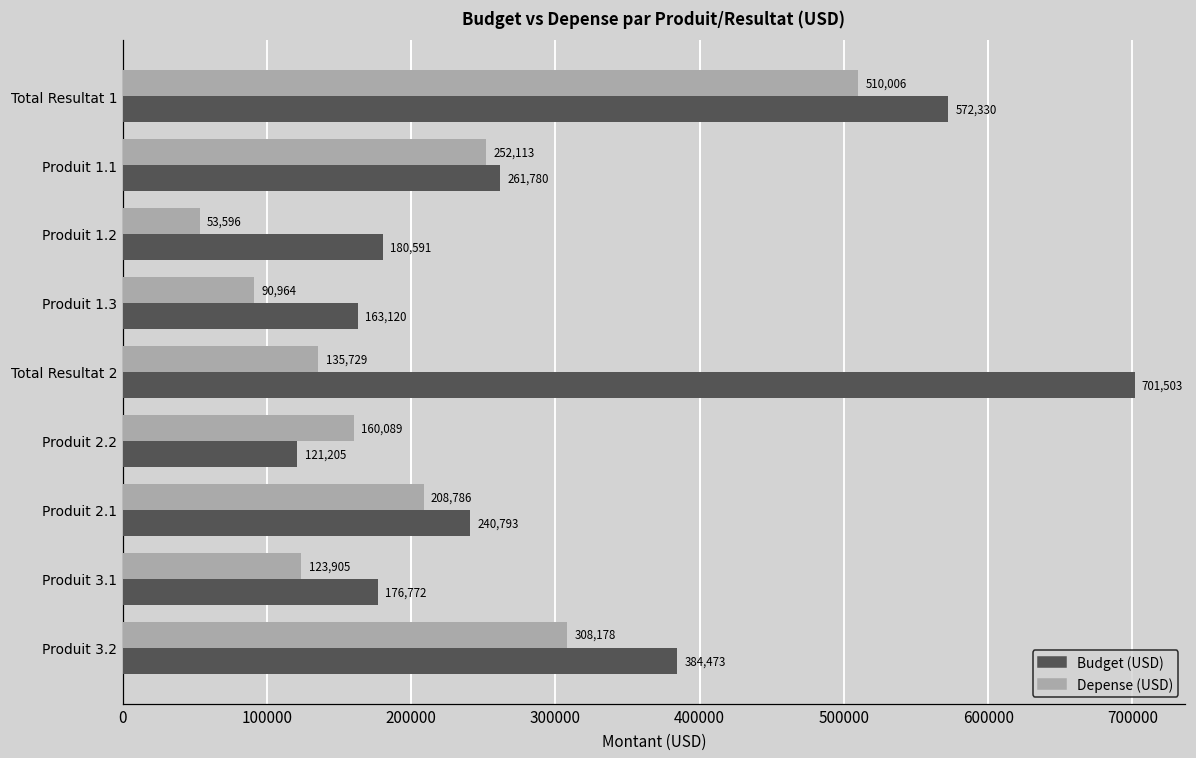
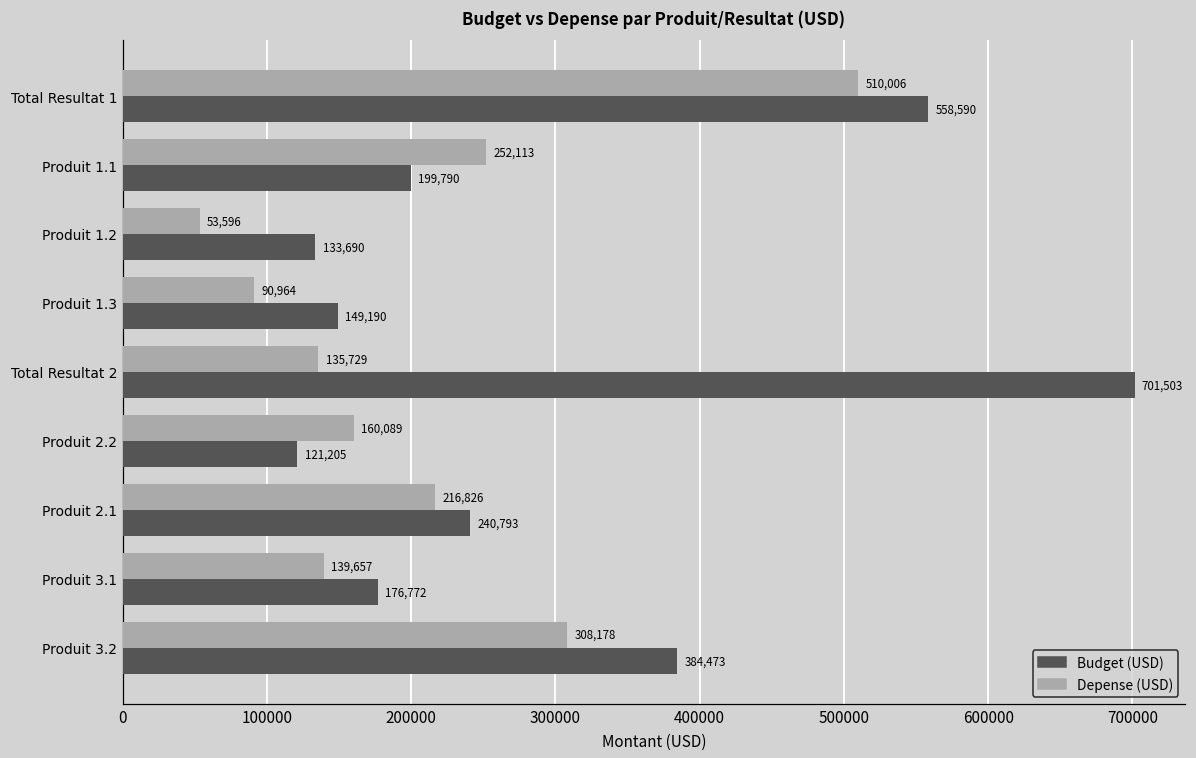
  {
    "Budget (USD)": {
-     "Total Resultat 1": "572,330",
-     "Produit 1.1": "261,780",
-     "Produit 1.2": "180,591",
-     "Produit 1.3": "163,120",
+     "Total Resultat 1": "558,590",
+     "Produit 1.1": "199,790",
+     "Produit 1.2": "133,690",
+     "Produit 1.3": "149,190",
      "Total Resultat 2": "701,503",
      "Produit 2.2": "121,205",
      "Produit 2.1": "240,793",
      "Produit 3.1": "176,772",
      "Produit 3.2": "384,473"
    },
    "Depense (USD)": {
      "Total Resultat 1": "510,006",
      "Produit 1.1": "252,113",
      "Produit 1.2": "53,596",
      "Produit 1.3": "90,964",
      "Total Resultat 2": "135,729",
      "Produit 2.2": "160,089",
-     "Produit 2.1": "208,786",
-     "Produit 3.1": "123,905",
+     "Produit 2.1": "216,826",
+     "Produit 3.1": "139,657",
      "Produit 3.2": "308,178"
    }
  }
